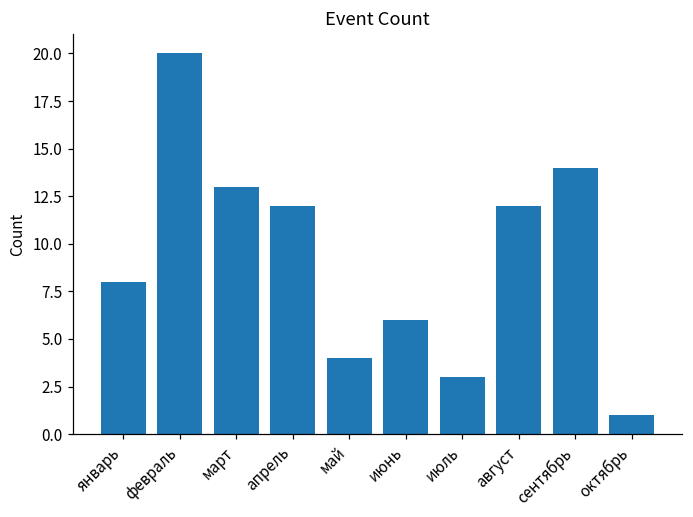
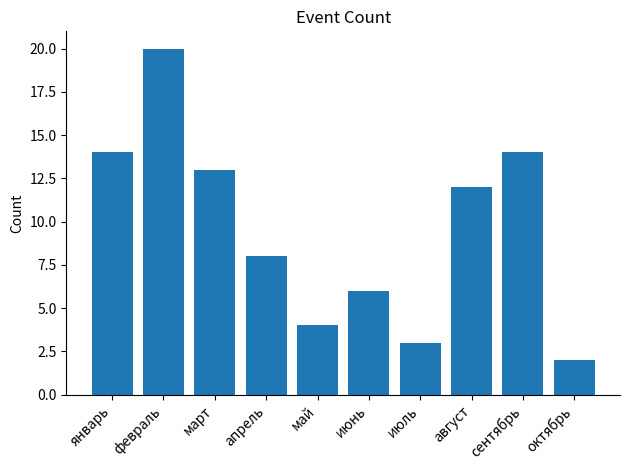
  {
-   "январь": 8,
+   "январь": 14,
    "февраль": 20,
    "март": 13,
-   "апрель": 12,
+   "апрель": 8,
    "май": 4,
    "июнь": 6,
    "июль": 3,
    "август": 12,
    "сентябрь": 14,
-   "октябрь": 1
+   "октябрь": 2
  }
